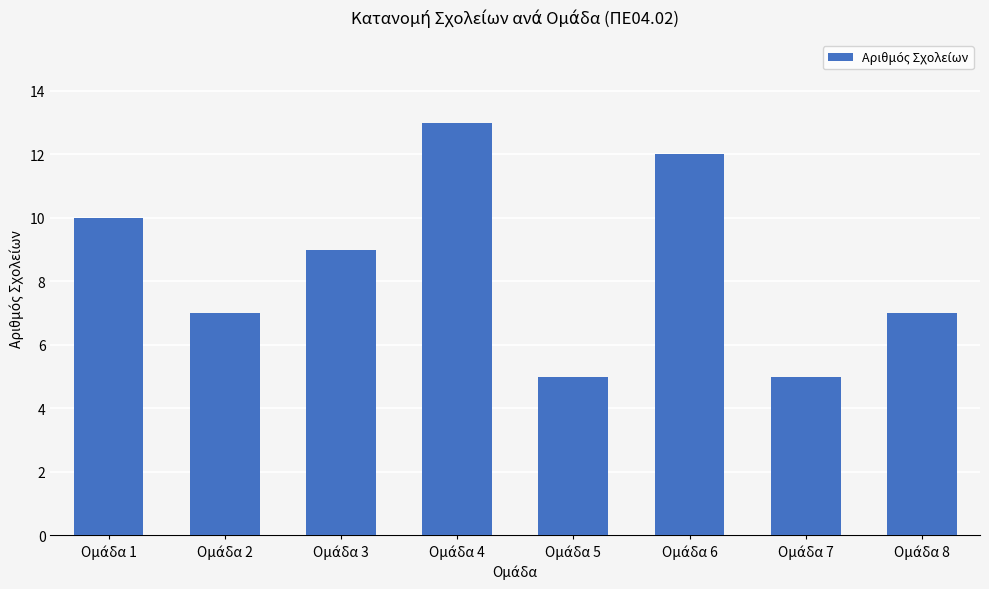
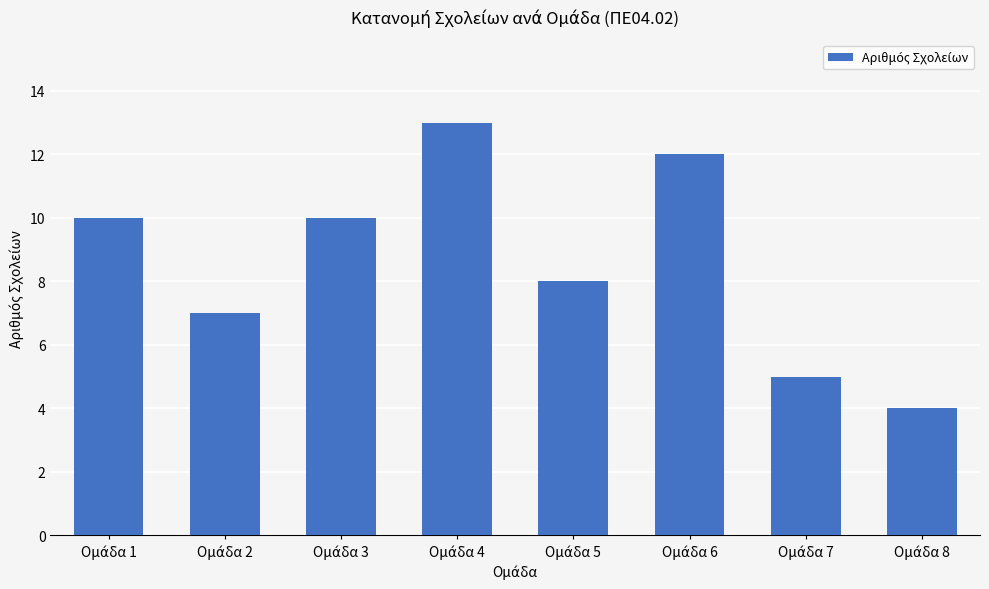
  {
    "Ομάδα 1": 10,
    "Ομάδα 2": 7,
-   "Ομάδα 3": 9,
+   "Ομάδα 3": 10,
    "Ομάδα 4": 13,
-   "Ομάδα 5": 5,
+   "Ομάδα 5": 8,
    "Ομάδα 6": 12,
    "Ομάδα 7": 5,
-   "Ομάδα 8": 7
+   "Ομάδα 8": 4
  }
